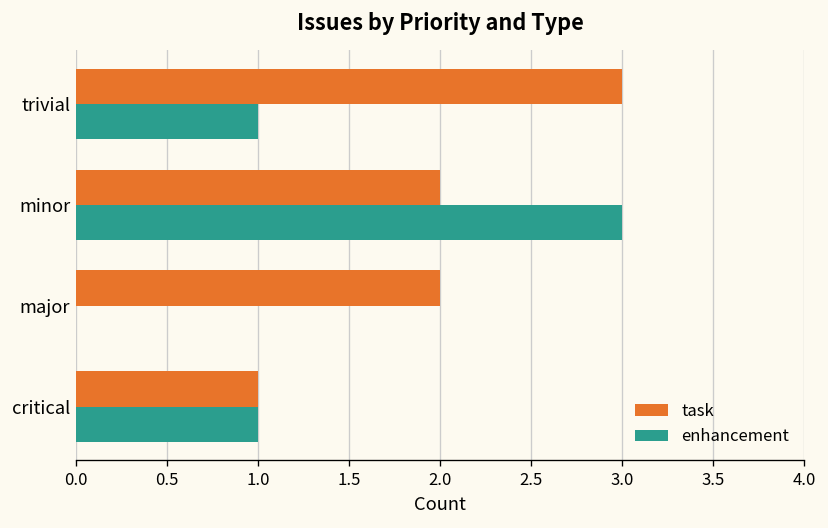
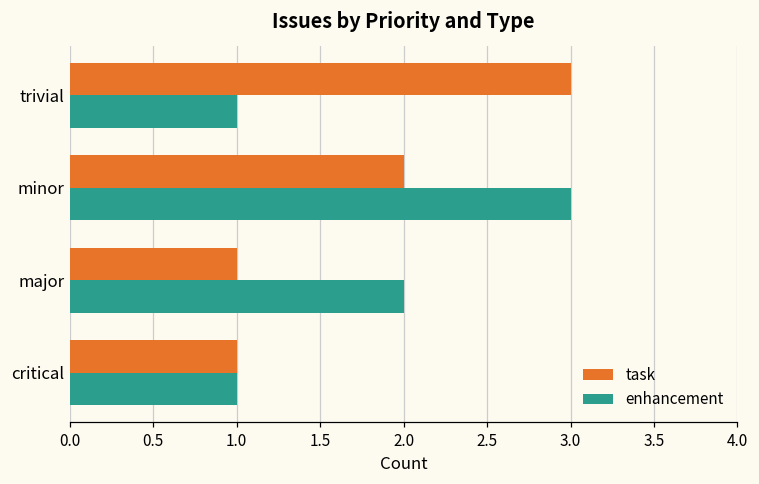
  {
    "task": {
      "trivial": 3,
      "minor": 2,
-     "major": 2,
+     "major": 1,
      "critical": 1
    },
    "enhancement": {
      "trivial": 1,
      "minor": 3,
-     "major": 0,
+     "major": 2,
      "critical": 1
    }
  }
